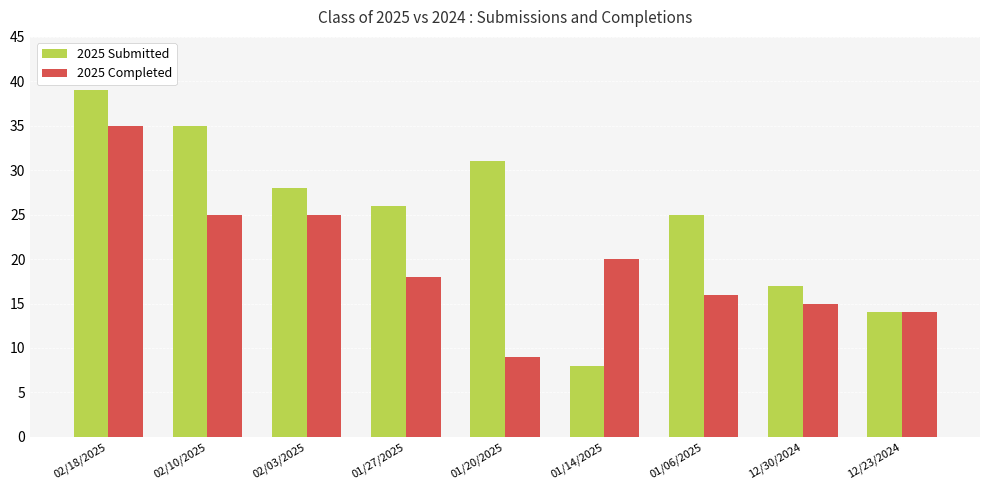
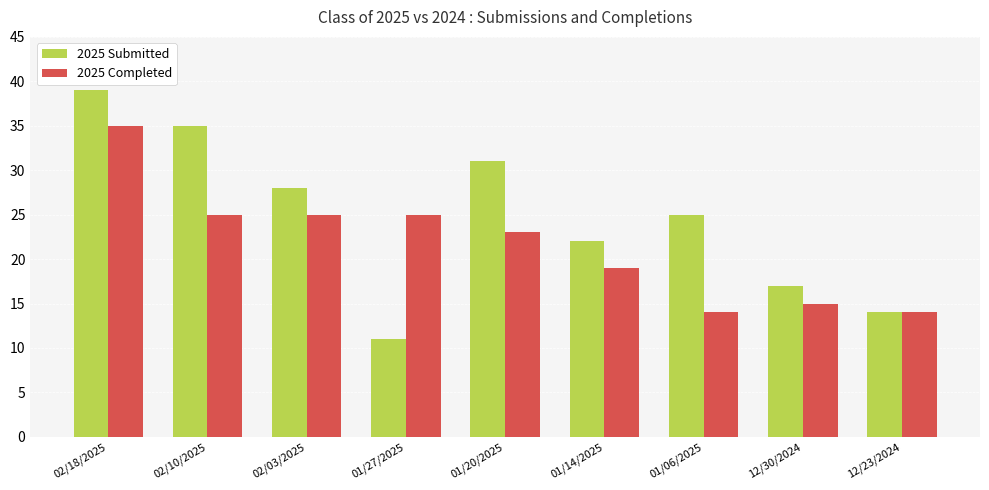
  {
    "2025 Submitted": {
      "02/18/2025": 39,
      "02/10/2025": 35,
      "02/03/2025": 28,
-     "01/27/2025": 26,
+     "01/27/2025": 11,
      "01/20/2025": 31,
-     "01/14/2025": 8,
+     "01/14/2025": 22,
      "01/06/2025": 25,
      "12/30/2024": 17,
      "12/23/2024": 14
    },
    "2025 Completed": {
      "02/18/2025": 35,
      "02/10/2025": 25,
      "02/03/2025": 25,
-     "01/27/2025": 18,
-     "01/20/2025": 9,
-     "01/14/2025": 20,
-     "01/06/2025": 16,
+     "01/27/2025": 25,
+     "01/20/2025": 23,
+     "01/14/2025": 19,
+     "01/06/2025": 14,
      "12/30/2024": 15,
      "12/23/2024": 14
    }
  }
